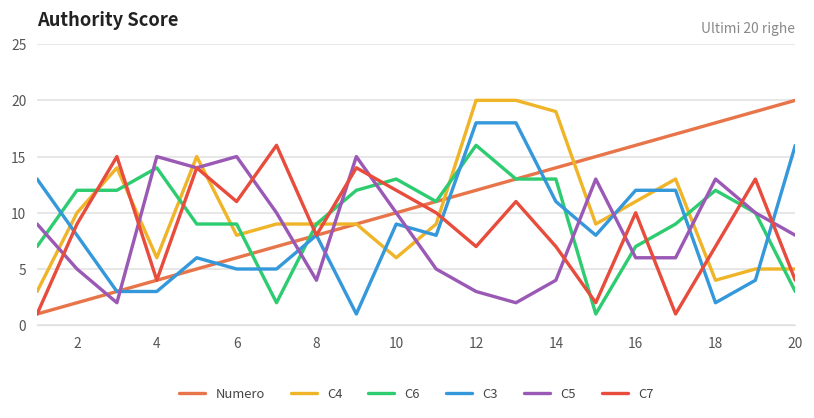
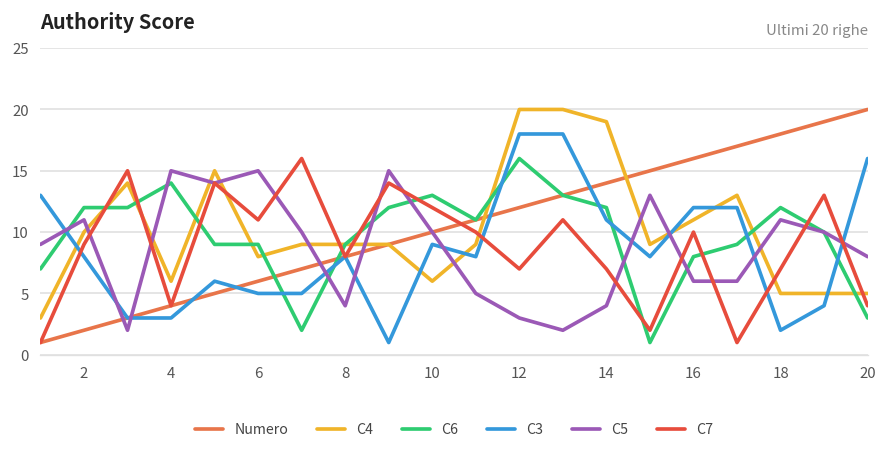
  {
    "C4": {
      "2": 10,
      "4": 6,
      "6": 8,
      "10": 6,
      "12": 20,
      "14": 19,
      "16": 11,
-     "18": 4,
+     "18": 5,
      "20": 5
    },
    "C6": {
      "2": 12,
      "4": 14,
      "6": 9,
      "10": 13,
      "12": 16,
-     "14": 13,
-     "16": 7,
+     "14": 12,
+     "16": 8,
      "18": 12,
      "20": 3
    },
    "C3": {
      "2": 8,
      "4": 3,
      "6": 5,
      "10": 9,
      "12": 18,
      "14": 11,
      "16": 12,
      "18": 2,
      "20": 16
    },
    "C5": {
-     "2": 5,
+     "2": 11,
      "4": 15,
      "6": 15,
      "8": 4,
      "12": 3,
      "14": 4,
      "16": 6,
-     "18": 13,
+     "18": 11,
      "20": 8
    }
  }
